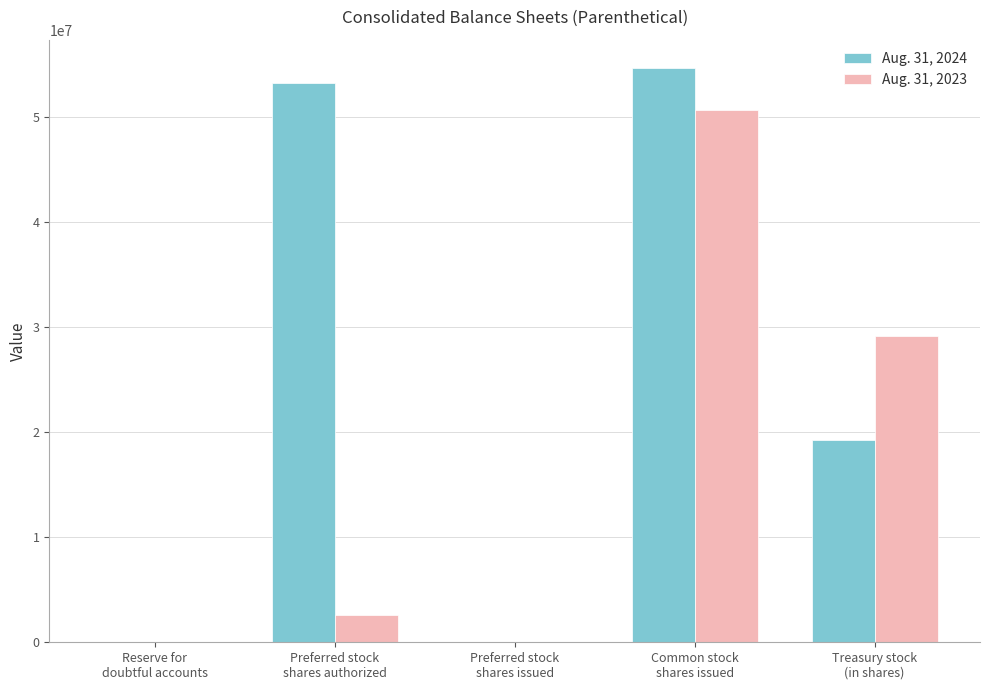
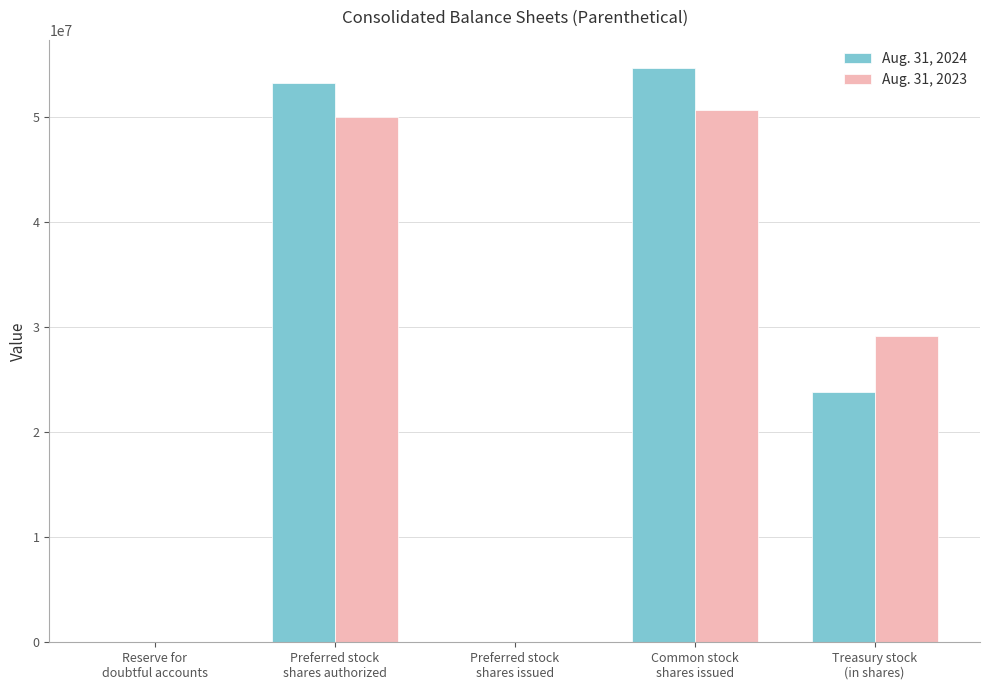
  {
    "Aug. 31, 2024": {
      "Preferred stock shares authorized": 53200000,
      "Preferred stock shares issued": 0,
      "Common stock shares issued": 54600000,
-     "Treasury stock (in shares)": 19200000
+     "Treasury stock (in shares)": 23800000
    },
    "Aug. 31, 2023": {
-     "Preferred stock shares authorized": 2600000,
+     "Preferred stock shares authorized": 50000000,
      "Preferred stock shares issued": 0,
      "Common stock shares issued": 50700000,
      "Treasury stock (in shares)": 29100000
    }
  }
